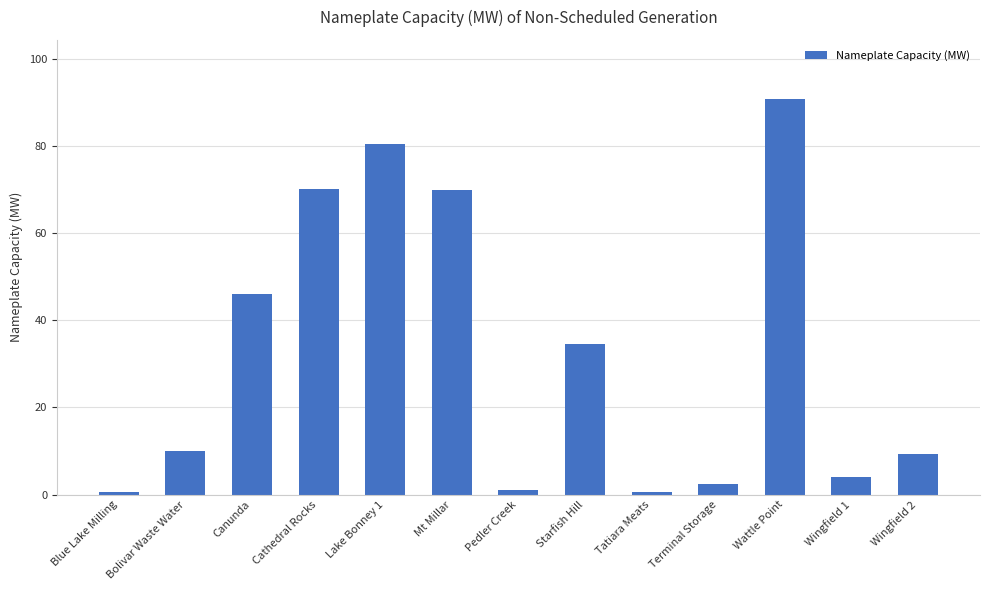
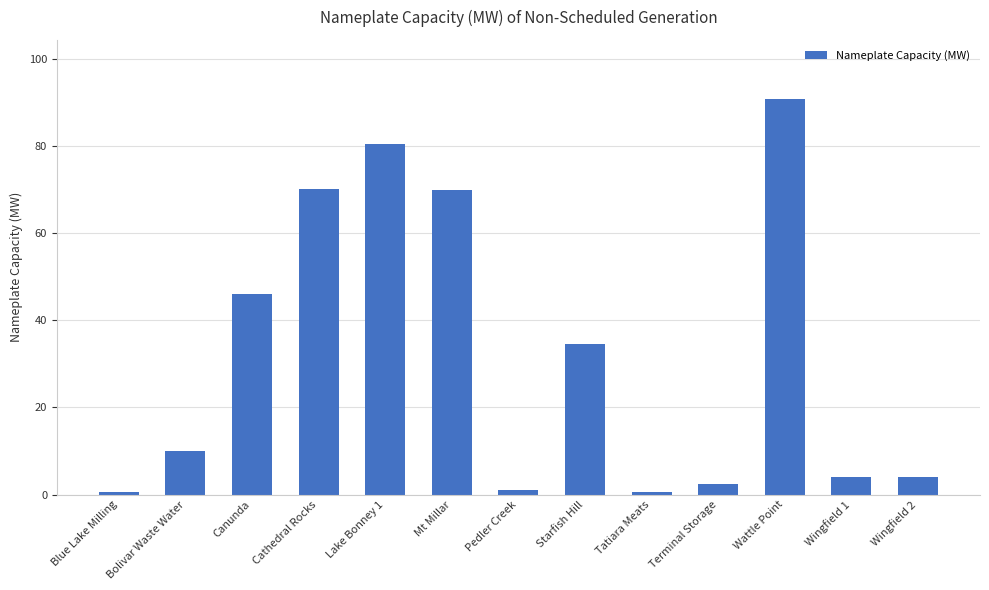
  {
    "Bolivar Waste Water": 10,
    "Canunda": 46,
    "Cathedral Rocks": 70,
    "Lake Bonney 1": 81,
    "Mt Millar": 70,
    "Pedler Creek": 1,
    "Starfish Hill": 35,
    "Terminal Storage": 3,
    "Wattle Point": 91,
    "Wingfield 1": 4,
-   "Wingfield 2": 9
+   "Wingfield 2": 4
  }
